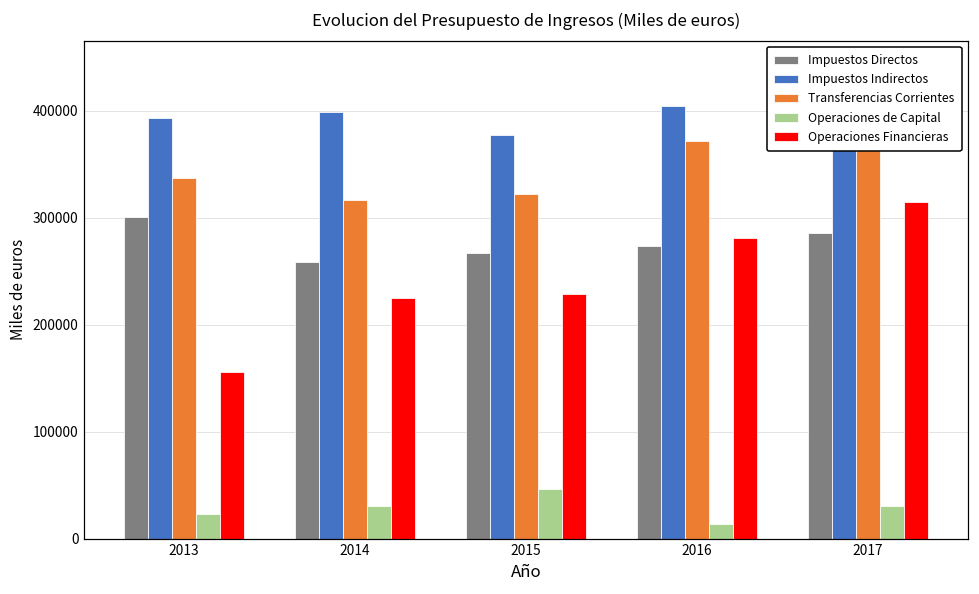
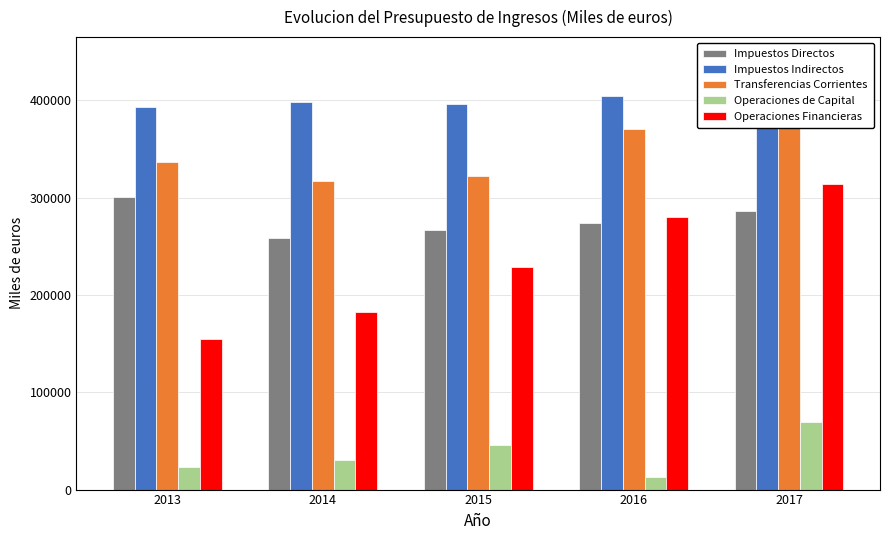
  {
    "Impuestos Directos": {
      "2013": 300000,
      "2014": 260000,
      "2015": 270000,
      "2016": 270000,
      "2017": 290000
    },
    "Impuestos Indirectos": {
      "2013": 390000,
      "2014": 400000,
-     "2015": 380000,
+     "2015": 400000,
      "2016": 400000
    },
    "Transferencias Corrientes": {
      "2013": 340000,
      "2014": 320000,
      "2015": 320000,
      "2016": 370000
    },
    "Operaciones de Capital": {
      "2013": 20000,
      "2014": 30000,
      "2015": 50000,
      "2016": 10000,
-     "2017": 30000
+     "2017": 70000
    },
    "Operaciones Financieras": {
      "2013": 160000,
-     "2014": 220000,
+     "2014": 180000,
      "2015": 230000,
      "2016": 280000,
      "2017": 310000
    }
  }
